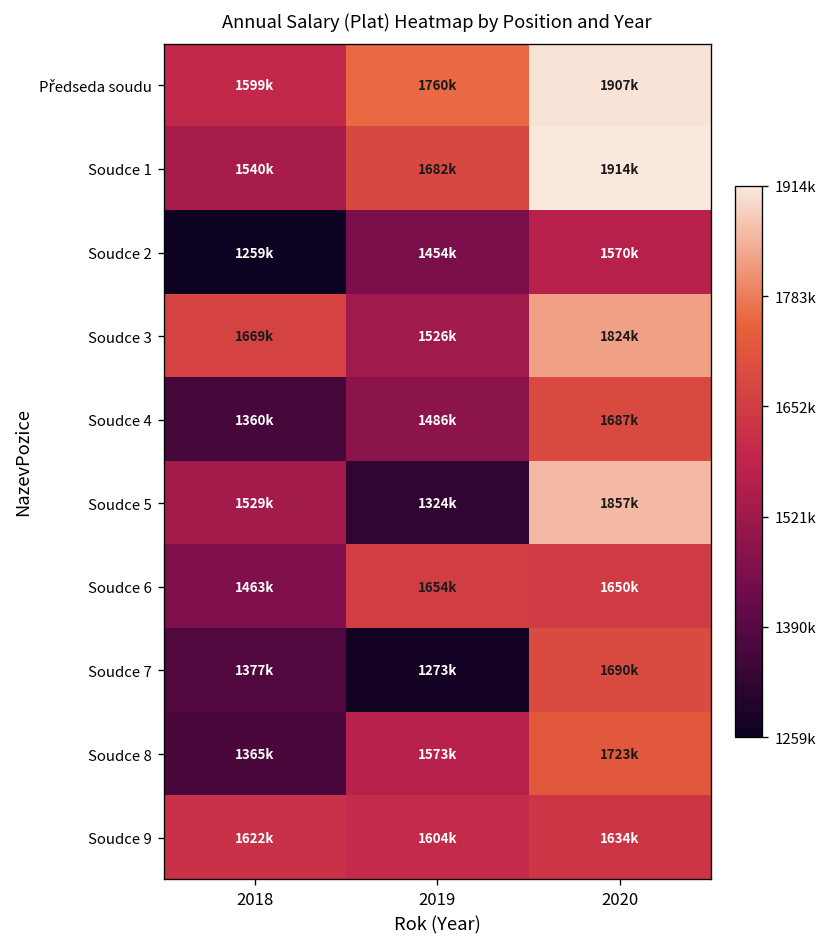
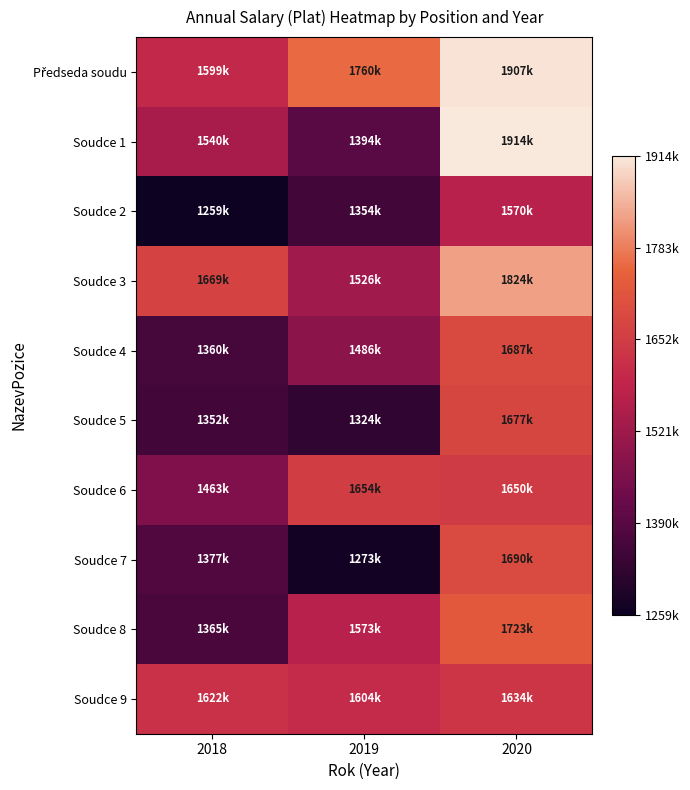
  {
    "Předseda soudu": {
      "2018": "1599k",
      "2019": "1760k",
      "2020": "1907k"
    },
    "Soudce 1": {
      "2018": "1540k",
-     "2019": "1682k",
+     "2019": "1394k",
      "2020": "1914k"
    },
    "Soudce 2": {
      "2018": "1259k",
-     "2019": "1454k",
+     "2019": "1354k",
      "2020": "1570k"
    },
    "Soudce 3": {
      "2018": "1669k",
      "2019": "1526k",
      "2020": "1824k"
    },
    "Soudce 4": {
      "2018": "1360k",
      "2019": "1486k",
      "2020": "1687k"
    },
    "Soudce 5": {
-     "2018": "1529k",
+     "2018": "1352k",
      "2019": "1324k",
-     "2020": "1857k"
+     "2020": "1677k"
    },
    "Soudce 6": {
      "2018": "1463k",
      "2019": "1654k",
      "2020": "1650k"
    },
    "Soudce 7": {
      "2018": "1377k",
      "2019": "1273k",
      "2020": "1690k"
    },
    "Soudce 8": {
      "2018": "1365k",
      "2019": "1573k",
      "2020": "1723k"
    },
    "Soudce 9": {
      "2018": "1622k",
      "2019": "1604k",
      "2020": "1634k"
    }
  }
